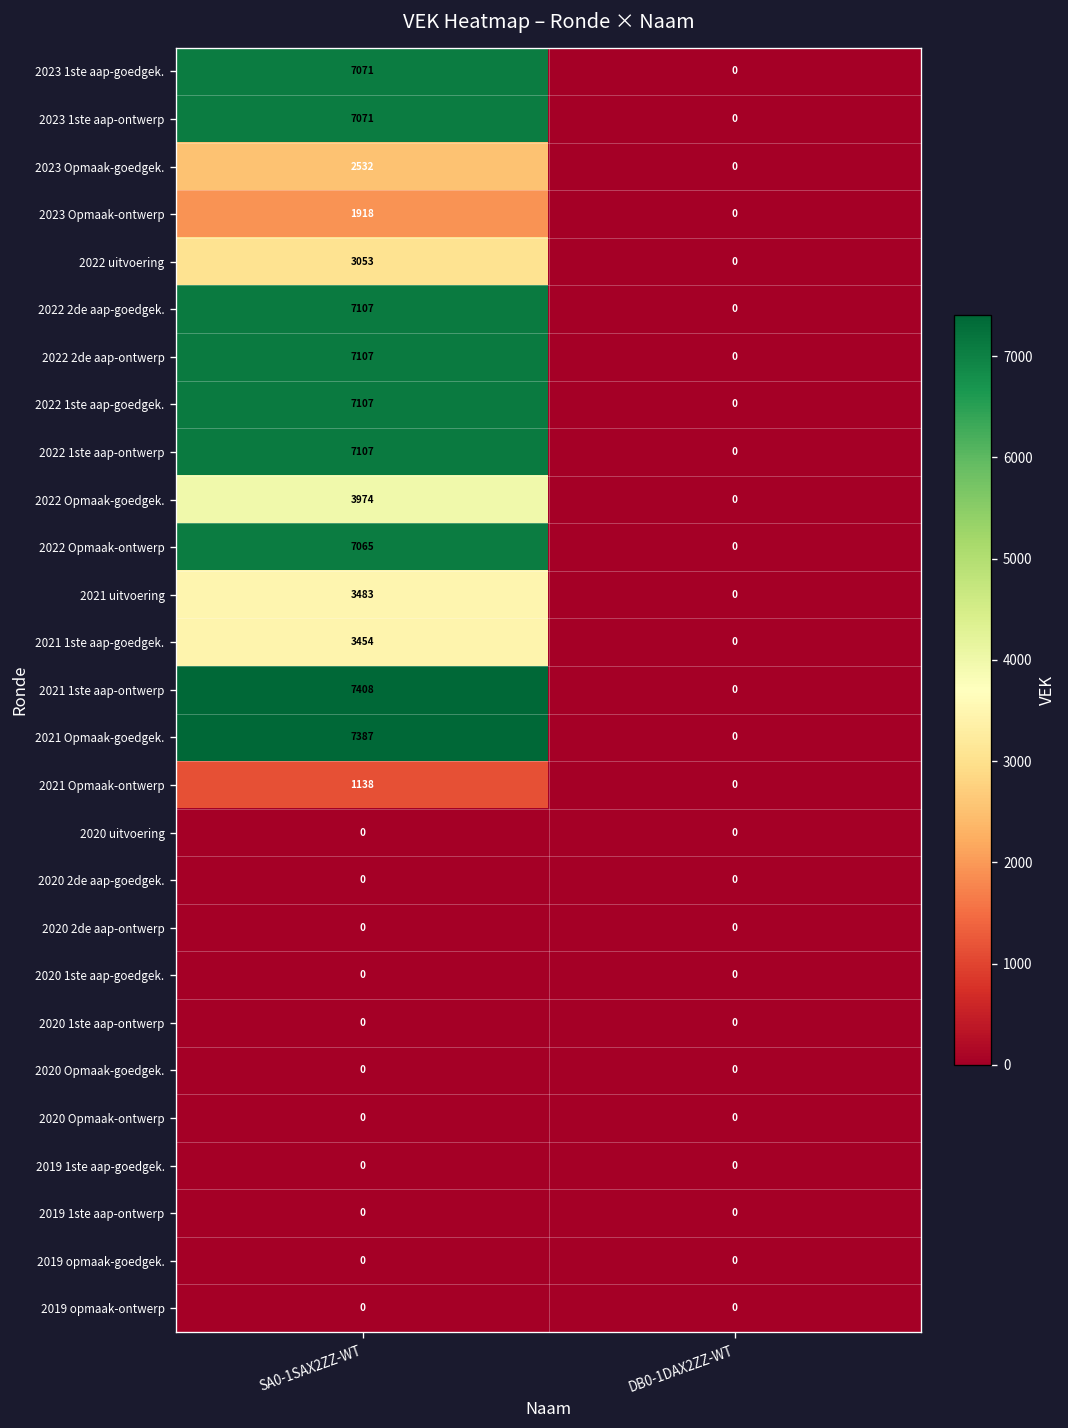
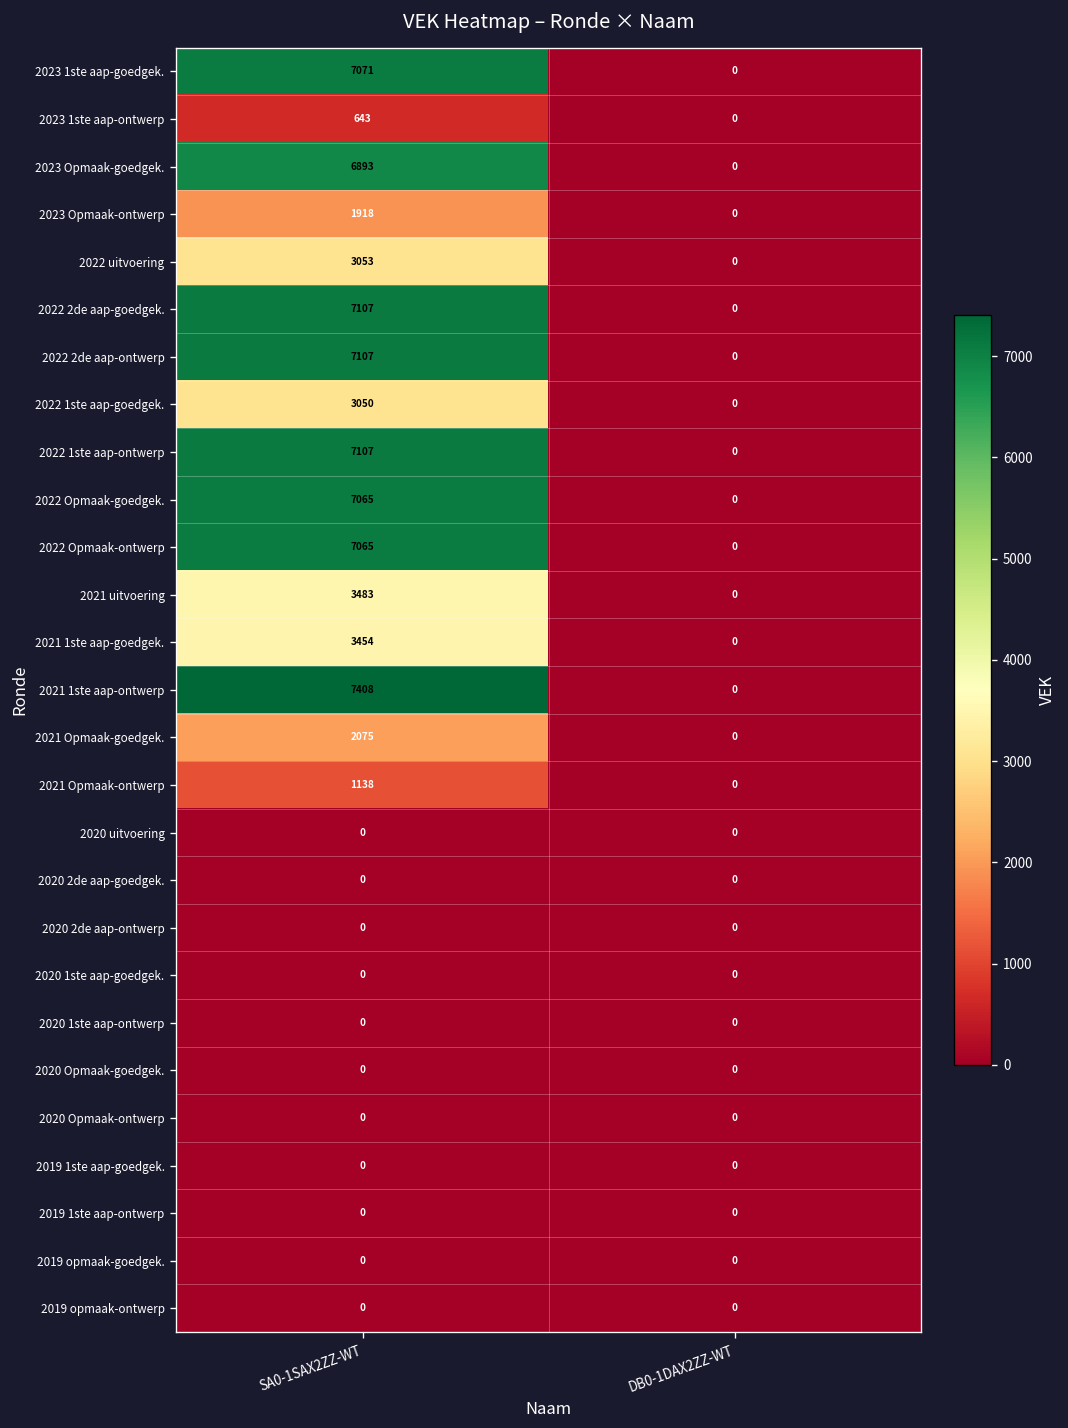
  {
    "2023 1ste aap-goedgek.": {
      "SA0-1SAX2ZZ-WT": 7071,
      "DB0-1DAX2ZZ-WT": 0
    },
    "2023 1ste aap-ontwerp": {
-     "SA0-1SAX2ZZ-WT": 7071,
+     "SA0-1SAX2ZZ-WT": 643,
      "DB0-1DAX2ZZ-WT": 0
    },
    "2023 Opmaak-goedgek.": {
-     "SA0-1SAX2ZZ-WT": 2532,
+     "SA0-1SAX2ZZ-WT": 6893,
      "DB0-1DAX2ZZ-WT": 0
    },
    "2023 Opmaak-ontwerp": {
      "SA0-1SAX2ZZ-WT": 1918,
      "DB0-1DAX2ZZ-WT": 0
    },
    "2022 uitvoering": {
      "SA0-1SAX2ZZ-WT": 3053,
      "DB0-1DAX2ZZ-WT": 0
    },
    "2022 2de aap-goedgek.": {
      "SA0-1SAX2ZZ-WT": 7107,
      "DB0-1DAX2ZZ-WT": 0
    },
    "2022 2de aap-ontwerp": {
      "SA0-1SAX2ZZ-WT": 7107,
      "DB0-1DAX2ZZ-WT": 0
    },
    "2022 1ste aap-goedgek.": {
-     "SA0-1SAX2ZZ-WT": 7107,
+     "SA0-1SAX2ZZ-WT": 3050,
      "DB0-1DAX2ZZ-WT": 0
    },
    "2022 1ste aap-ontwerp": {
      "SA0-1SAX2ZZ-WT": 7107,
      "DB0-1DAX2ZZ-WT": 0
    },
    "2022 Opmaak-goedgek.": {
-     "SA0-1SAX2ZZ-WT": 3974,
+     "SA0-1SAX2ZZ-WT": 7065,
      "DB0-1DAX2ZZ-WT": 0
    },
    "2022 Opmaak-ontwerp": {
      "SA0-1SAX2ZZ-WT": 7065,
      "DB0-1DAX2ZZ-WT": 0
    },
    "2021 uitvoering": {
      "SA0-1SAX2ZZ-WT": 3483,
      "DB0-1DAX2ZZ-WT": 0
    },
    "2021 1ste aap-goedgek.": {
      "SA0-1SAX2ZZ-WT": 3454,
      "DB0-1DAX2ZZ-WT": 0
    },
    "2021 1ste aap-ontwerp": {
      "SA0-1SAX2ZZ-WT": 7408,
      "DB0-1DAX2ZZ-WT": 0
    },
    "2021 Opmaak-goedgek.": {
-     "SA0-1SAX2ZZ-WT": 7387,
+     "SA0-1SAX2ZZ-WT": 2075,
      "DB0-1DAX2ZZ-WT": 0
    },
    "2021 Opmaak-ontwerp": {
      "SA0-1SAX2ZZ-WT": 1138,
      "DB0-1DAX2ZZ-WT": 0
    },
    "2020 uitvoering": {
      "SA0-1SAX2ZZ-WT": 0,
      "DB0-1DAX2ZZ-WT": 0
    },
    "2020 2de aap-goedgek.": {
      "SA0-1SAX2ZZ-WT": 0,
      "DB0-1DAX2ZZ-WT": 0
    },
    "2020 2de aap-ontwerp": {
      "SA0-1SAX2ZZ-WT": 0,
      "DB0-1DAX2ZZ-WT": 0
    },
    "2020 1ste aap-goedgek.": {
      "SA0-1SAX2ZZ-WT": 0,
      "DB0-1DAX2ZZ-WT": 0
    },
    "2020 1ste aap-ontwerp": {
      "SA0-1SAX2ZZ-WT": 0,
      "DB0-1DAX2ZZ-WT": 0
    },
    "2020 Opmaak-goedgek.": {
      "SA0-1SAX2ZZ-WT": 0,
      "DB0-1DAX2ZZ-WT": 0
    },
    "2020 Opmaak-ontwerp": {
      "SA0-1SAX2ZZ-WT": 0,
      "DB0-1DAX2ZZ-WT": 0
    },
    "2019 1ste aap-goedgek.": {
      "SA0-1SAX2ZZ-WT": 0,
      "DB0-1DAX2ZZ-WT": 0
    },
    "2019 1ste aap-ontwerp": {
      "SA0-1SAX2ZZ-WT": 0,
      "DB0-1DAX2ZZ-WT": 0
    },
    "2019 opmaak-goedgek.": {
      "SA0-1SAX2ZZ-WT": 0,
      "DB0-1DAX2ZZ-WT": 0
    },
    "2019 opmaak-ontwerp": {
      "SA0-1SAX2ZZ-WT": 0,
      "DB0-1DAX2ZZ-WT": 0
    }
  }
